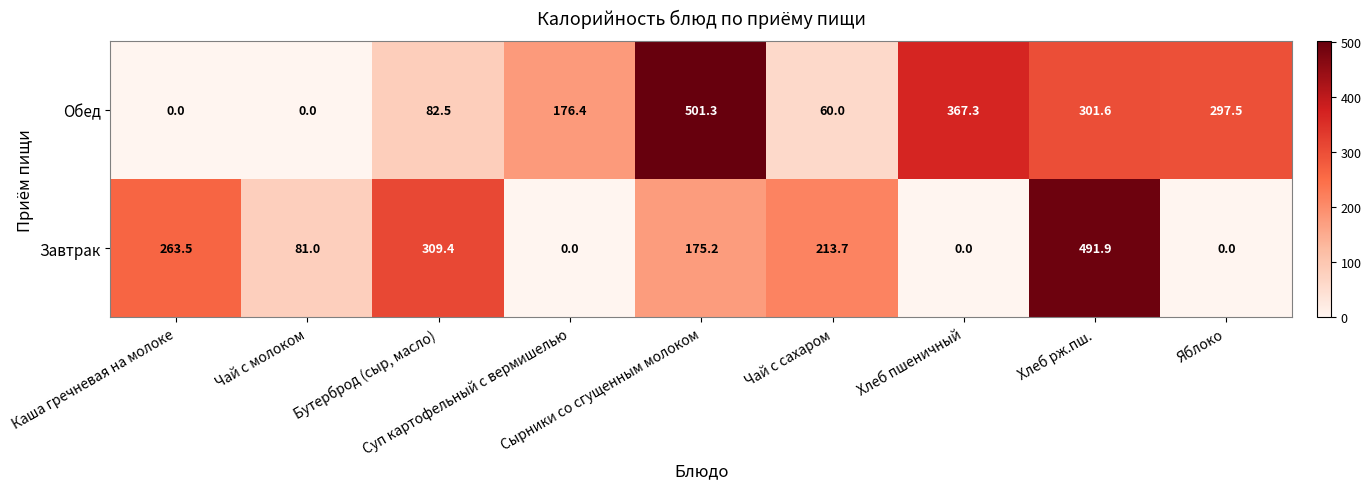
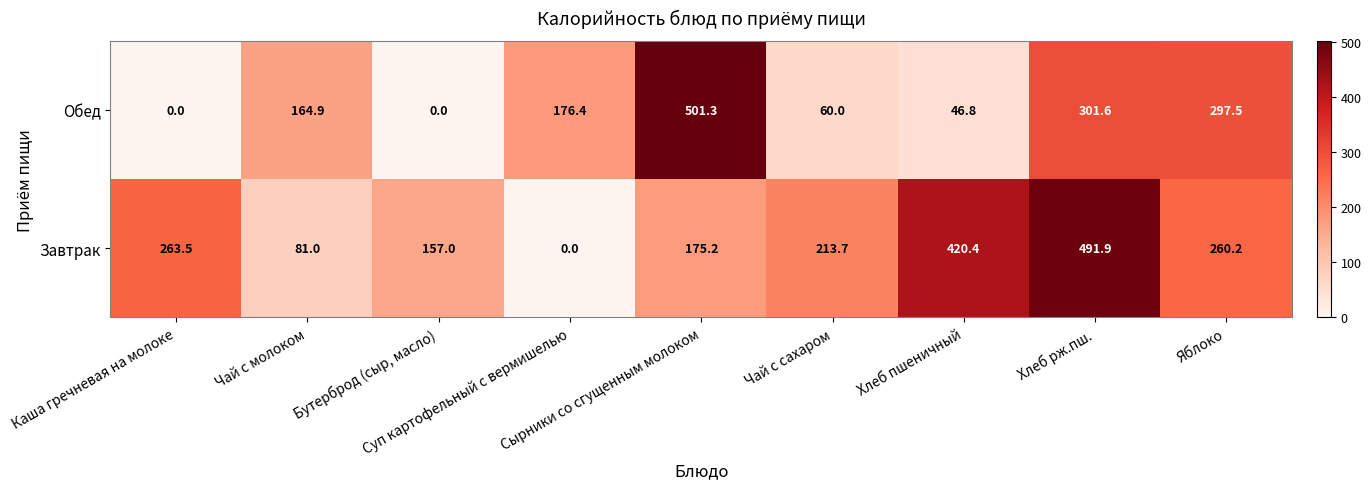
  {
    "Обед": {
      "Каша гречневая на молоке": 0.0,
-     "Чай с молоком": 0.0,
-     "Бутерброд (сыр, масло)": 82.5,
+     "Чай с молоком": 164.9,
+     "Бутерброд (сыр, масло)": 0.0,
      "Суп картофельный с вермишелью": 176.4,
      "Сырники со сгущенным молоком": 501.3,
      "Чай с сахаром": 60.0,
-     "Хлеб пшеничный": 367.3,
+     "Хлеб пшеничный": 46.8,
      "Хлеб рж.пш.": 301.6,
      "Яблоко": 297.5
    },
    "Завтрак": {
      "Каша гречневая на молоке": 263.5,
      "Чай с молоком": 81.0,
-     "Бутерброд (сыр, масло)": 309.4,
+     "Бутерброд (сыр, масло)": 157.0,
      "Суп картофельный с вермишелью": 0.0,
      "Сырники со сгущенным молоком": 175.2,
      "Чай с сахаром": 213.7,
-     "Хлеб пшеничный": 0.0,
+     "Хлеб пшеничный": 420.4,
      "Хлеб рж.пш.": 491.9,
-     "Яблоко": 0.0
+     "Яблоко": 260.2
    }
  }
